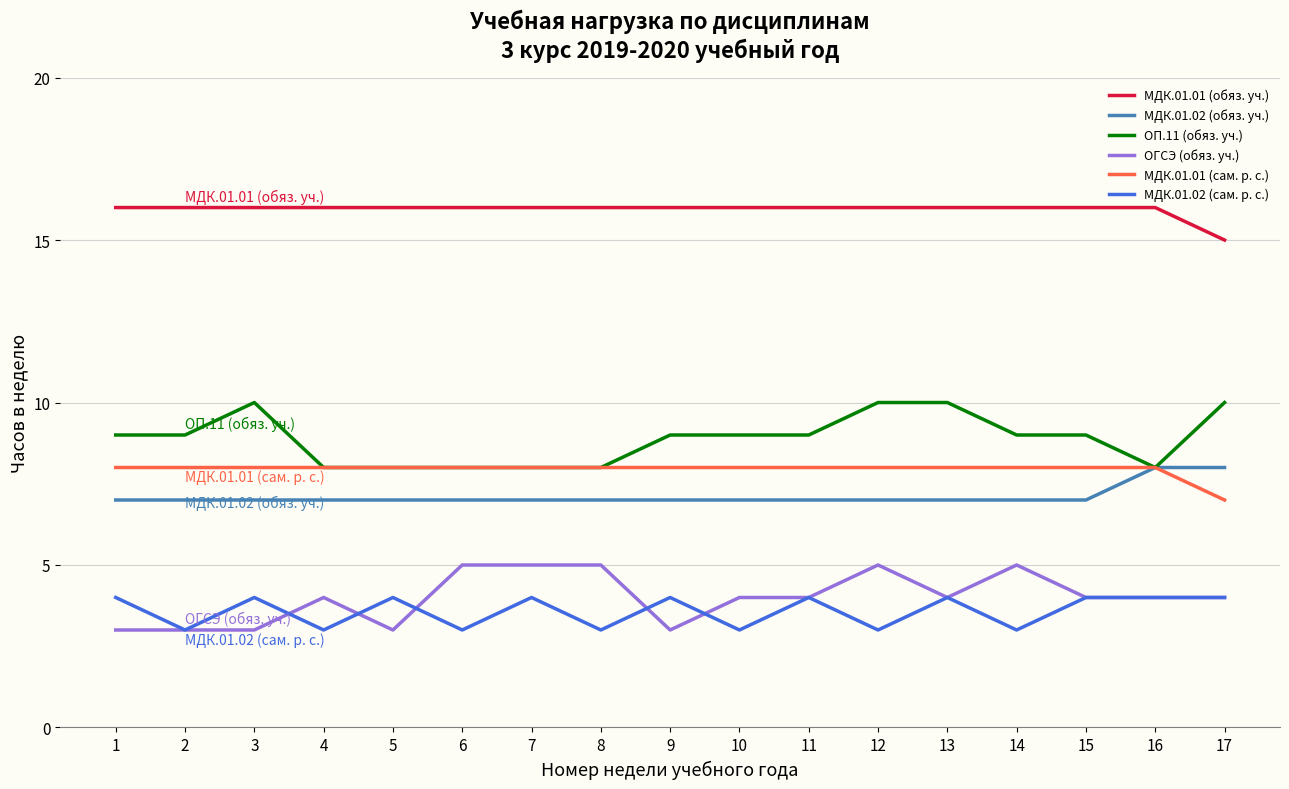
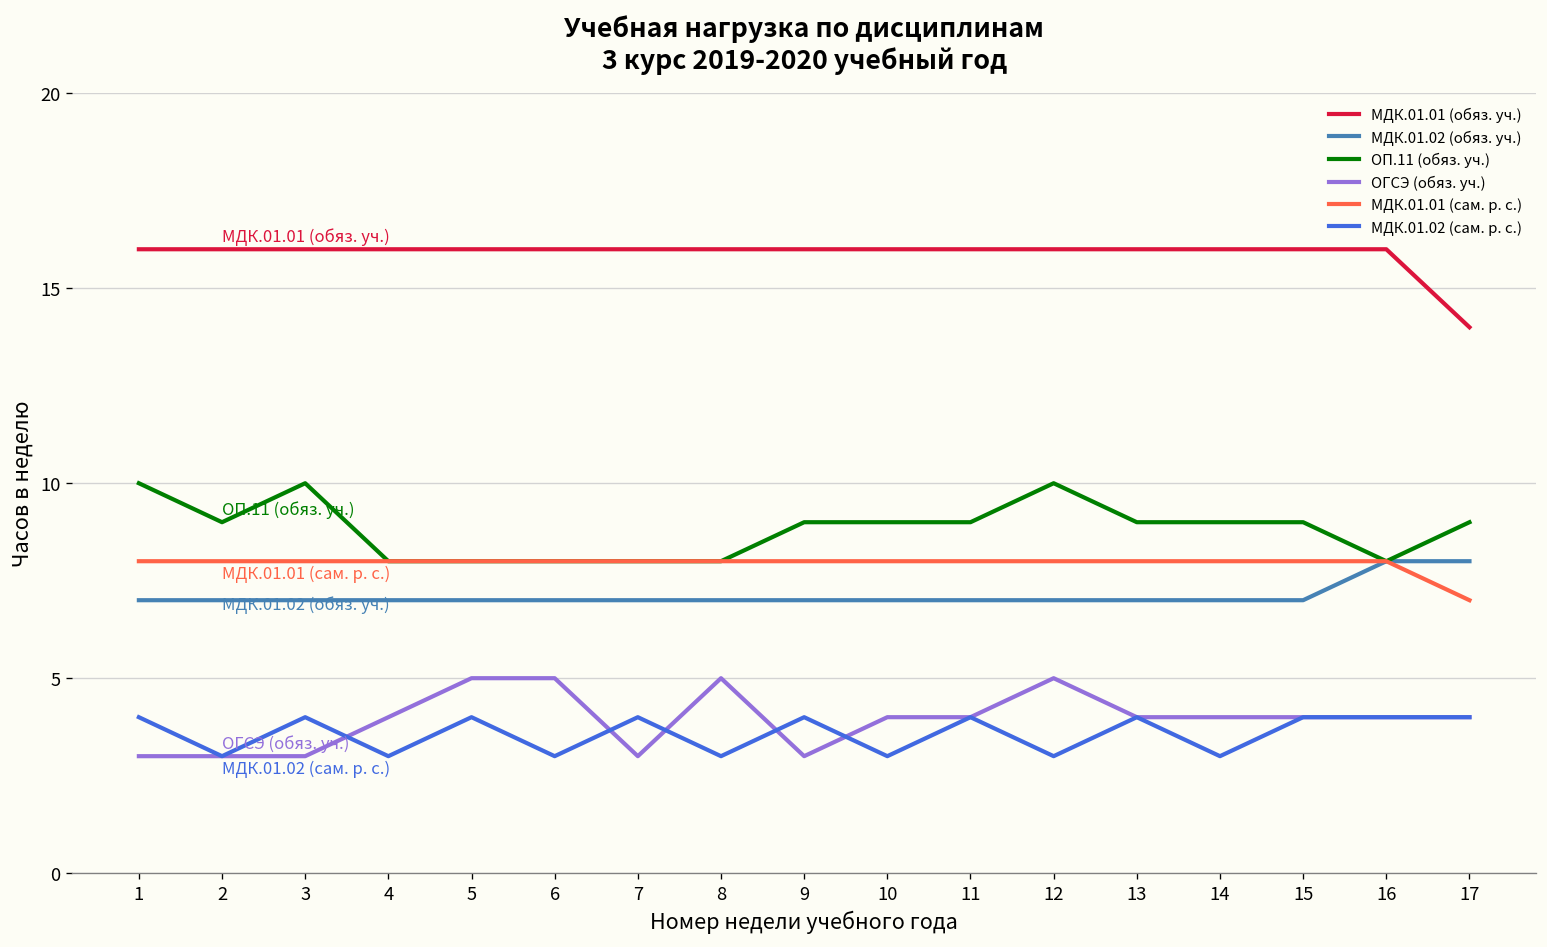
  {
    "МДК.01.01 (обяз. уч.)": {
      "1": 16,
      "5": 16,
      "6": 16,
      "7": 16,
      "8": 16,
      "9": 16,
      "10": 16,
      "11": 16,
      "12": 16,
      "13": 16,
      "14": 16,
      "15": 16,
      "16": 16,
-     "17": 15
+     "17": 14
    },
    "ОП.11 (обяз. уч.)": {
-     "1": 9,
+     "1": 10,
      "3": 10,
      "9": 9,
      "10": 9,
      "11": 9,
      "12": 10,
-     "13": 10,
+     "13": 9,
      "14": 9,
      "15": 9,
-     "17": 10
+     "17": 9
    },
    "ОГСЭ (обяз. уч.)": {
      "1": 3,
      "4": 4,
-     "5": 3,
+     "5": 5,
      "6": 5,
-     "7": 5,
+     "7": 3,
      "8": 5,
      "9": 3,
      "10": 4,
      "12": 5,
-     "14": 5
+     "14": 4
    },
    "МДК.01.01 (сам. р. с.)": {
      "1": 8,
      "9": 8,
      "10": 8,
      "11": 8,
      "12": 8,
      "13": 8,
      "14": 8,
      "15": 8,
      "17": 7
    }
  }
